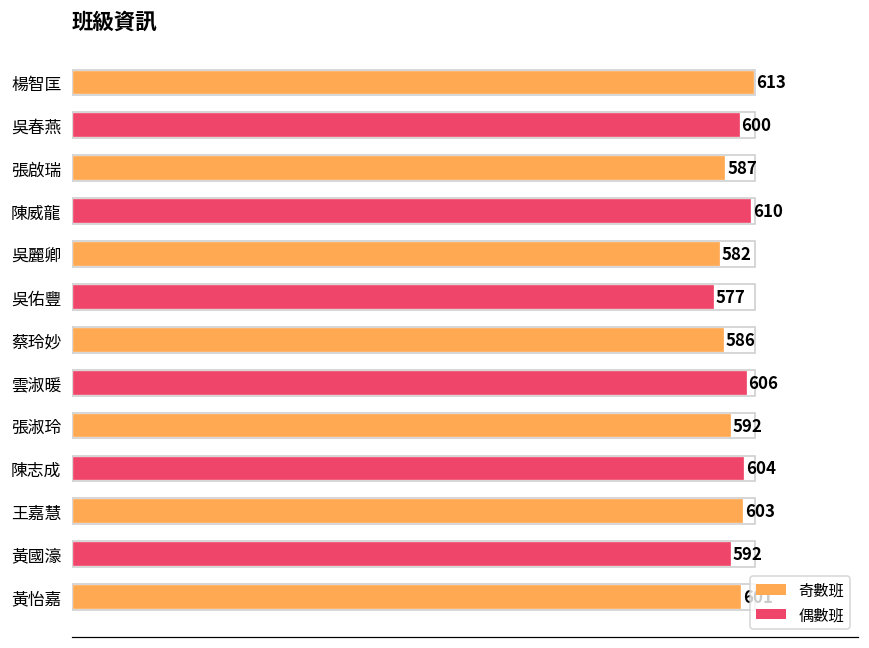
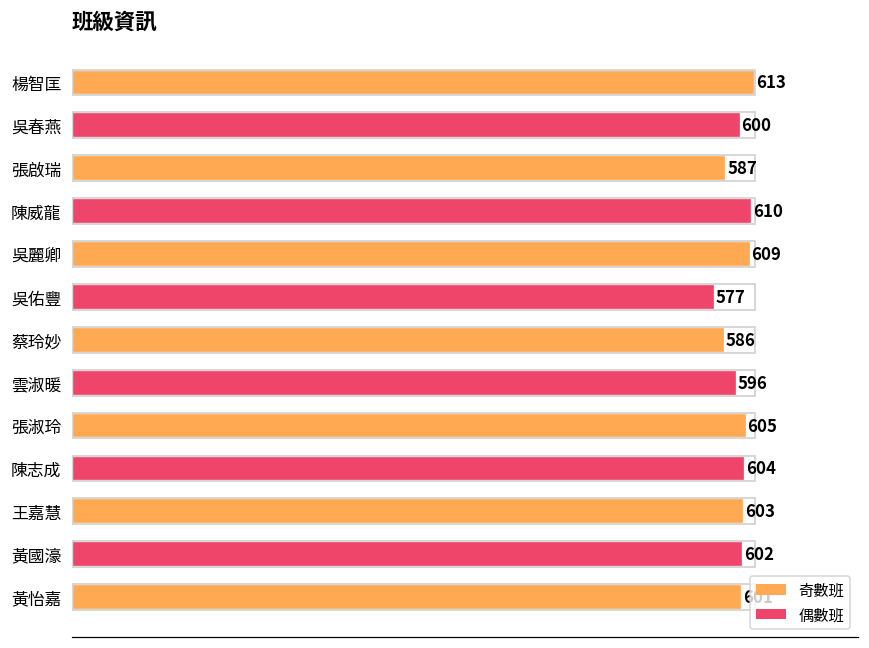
  {
    "楊智匡": 613,
    "吳春燕": 600,
    "張啟瑞": 587,
    "陳威龍": 610,
-   "吳麗卿": 582,
+   "吳麗卿": 609,
    "吳佑豐": 577,
    "蔡玲妙": 586,
-   "雲淑暖": 606,
-   "張淑玲": 592,
+   "雲淑暖": 596,
+   "張淑玲": 605,
    "陳志成": 604,
    "王嘉慧": 603,
-   "黃國濠": 592
+   "黃國濠": 602
  }
